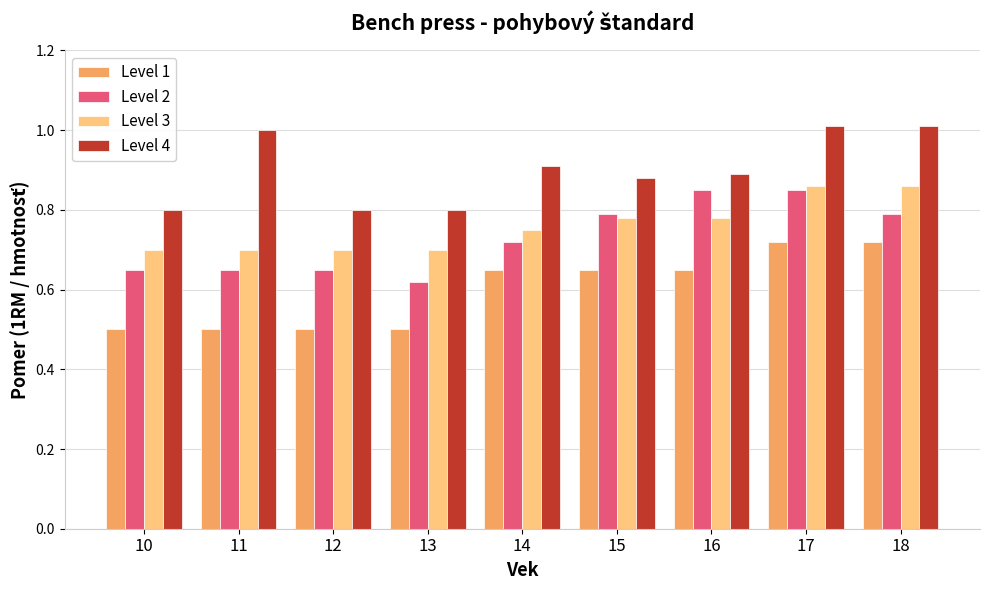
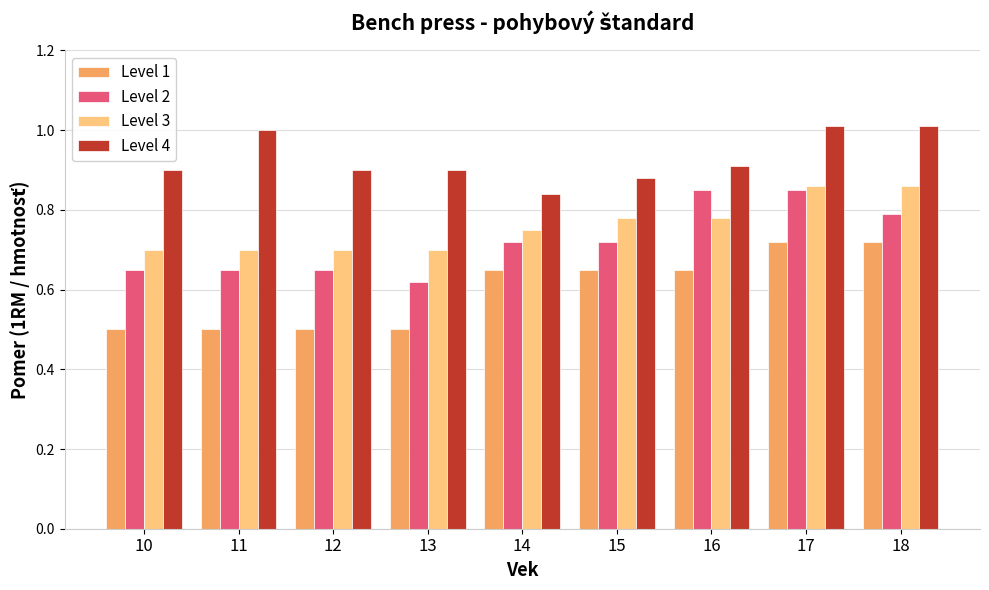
  {
    "Level 2": {
      "10": 0.65,
      "11": 0.65,
      "12": 0.65,
      "13": 0.62,
      "14": 0.72,
-     "15": 0.79,
+     "15": 0.72,
      "16": 0.85,
      "17": 0.85,
      "18": 0.79
    },
    "Level 4": {
-     "10": 0.8,
+     "10": 0.9,
      "11": 1.00,
-     "12": 0.8,
-     "13": 0.8,
-     "14": 0.91,
+     "12": 0.9,
+     "13": 0.9,
+     "14": 0.84,
      "15": 0.88,
-     "16": 0.89,
+     "16": 0.91,
      "17": 1.01,
      "18": 1.01
    }
  }
